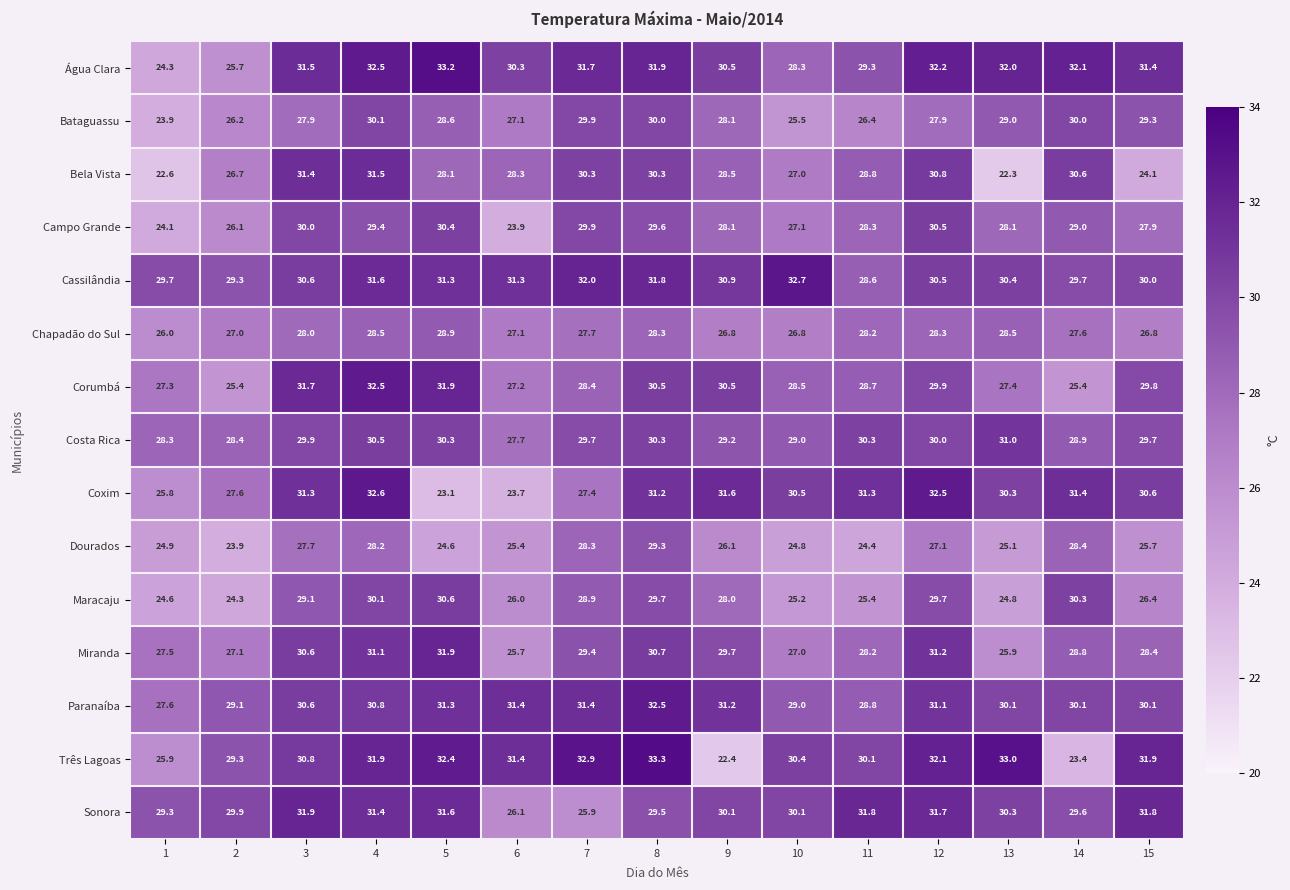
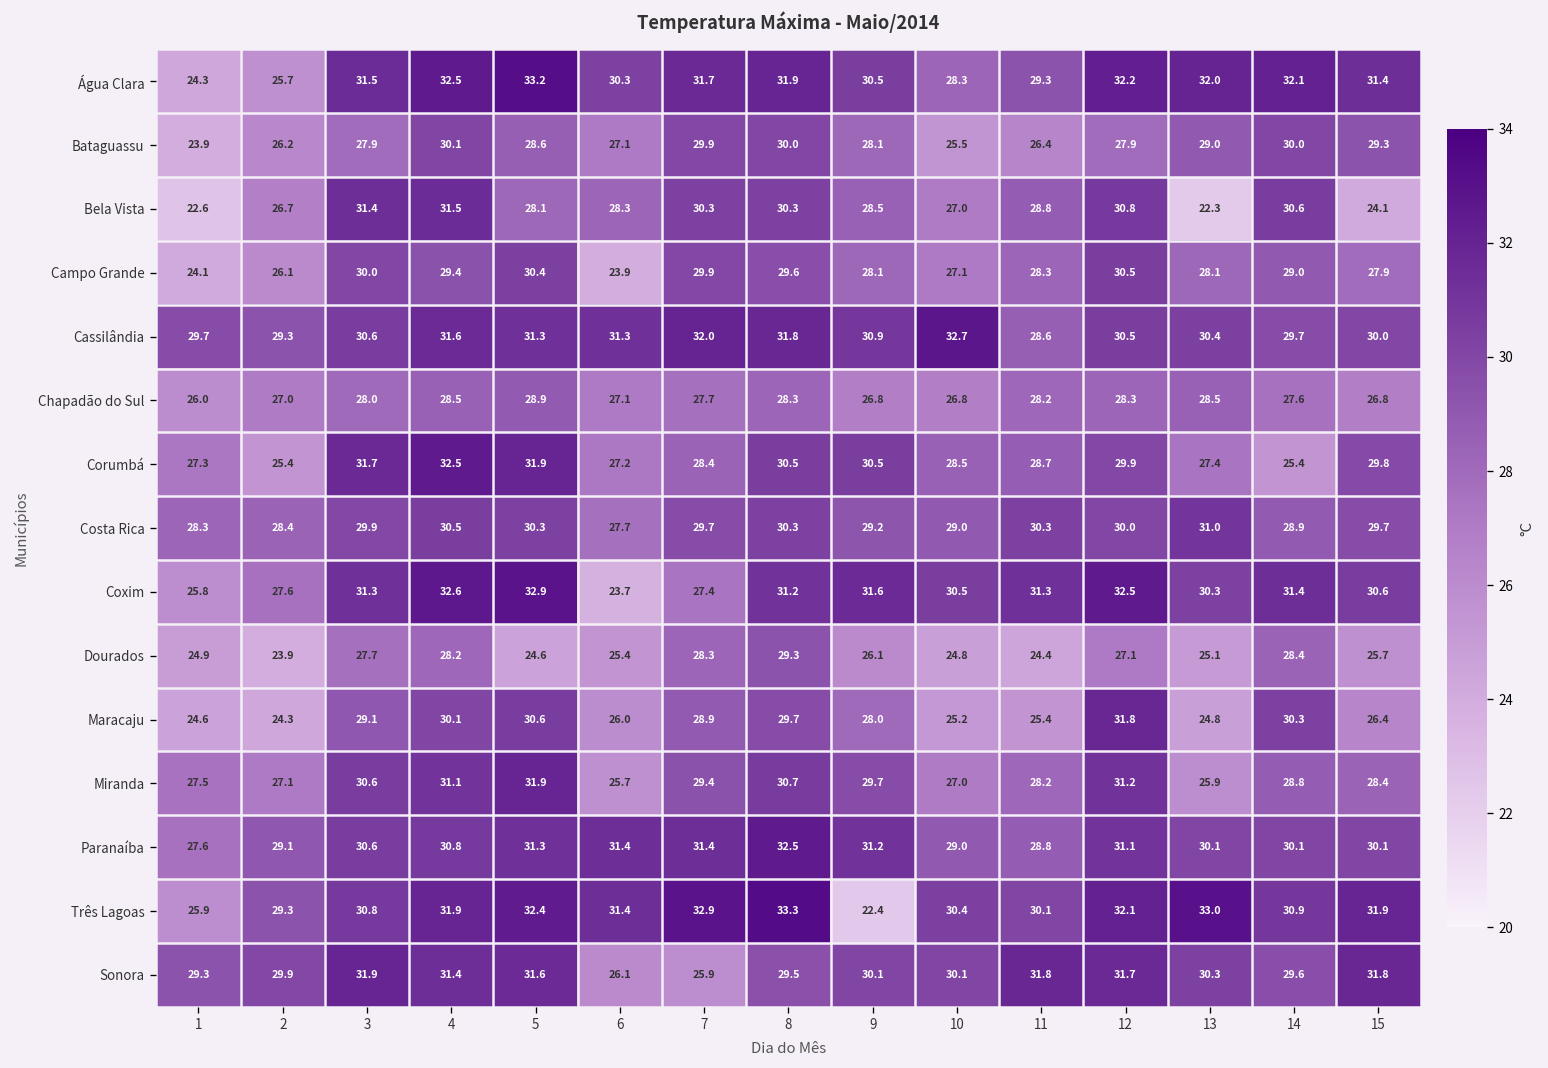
  {
    "Coxim": {
      "1": 25.8,
      "2": 27.6,
      "3": 31.3,
      "4": 32.6,
-     "5": 23.1,
+     "5": 32.9,
      "6": 23.7,
      "7": 27.4,
      "8": 31.2,
      "9": 31.6,
      "10": 30.5,
      "11": 31.3,
      "12": 32.5,
      "13": 30.3,
      "14": 31.4,
      "15": 30.6
    },
    "Maracaju": {
      "1": 24.6,
      "2": 24.3,
      "3": 29.1,
      "4": 30.1,
      "5": 30.6,
      "6": 26.0,
      "7": 28.9,
      "8": 29.7,
      "9": 28.0,
      "10": 25.2,
      "11": 25.4,
-     "12": 29.7,
+     "12": 31.8,
      "13": 24.8,
      "14": 30.3,
      "15": 26.4
    },
    "Três Lagoas": {
      "1": 25.9,
      "2": 29.3,
      "3": 30.8,
      "4": 31.9,
      "5": 32.4,
      "6": 31.4,
      "7": 32.9,
      "8": 33.3,
      "9": 22.4,
      "10": 30.4,
      "11": 30.1,
      "12": 32.1,
      "13": 33.0,
-     "14": 23.4,
+     "14": 30.9,
      "15": 31.9
    }
  }
